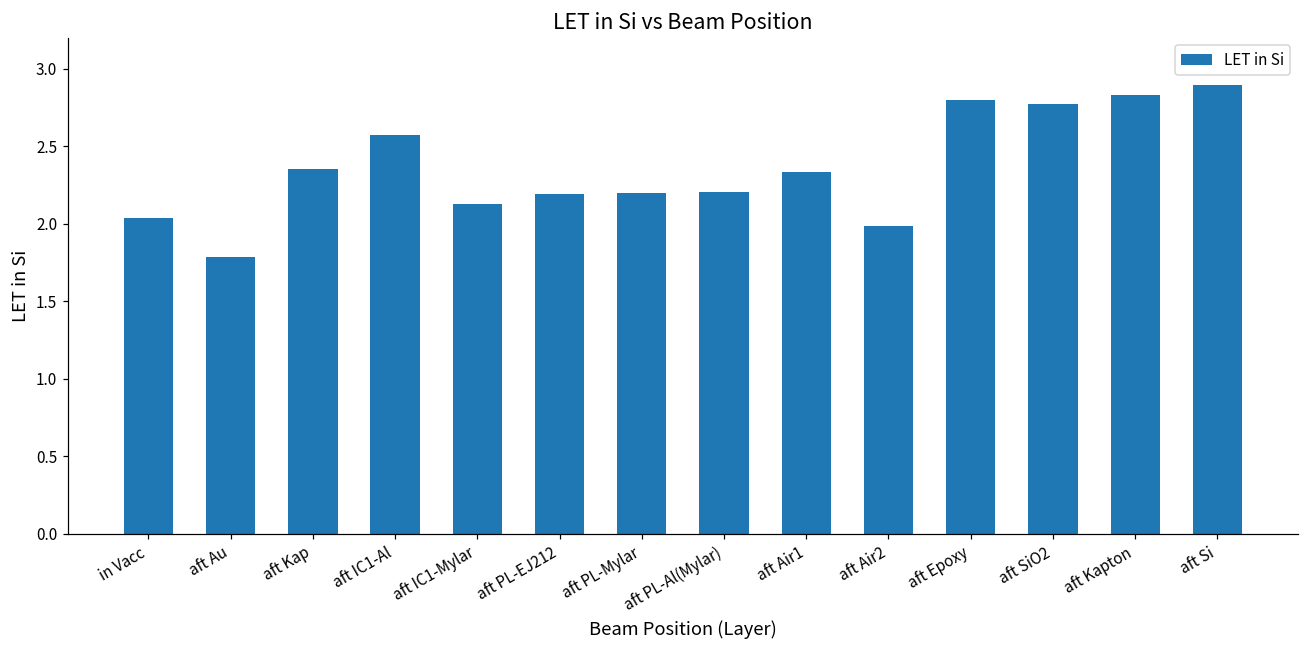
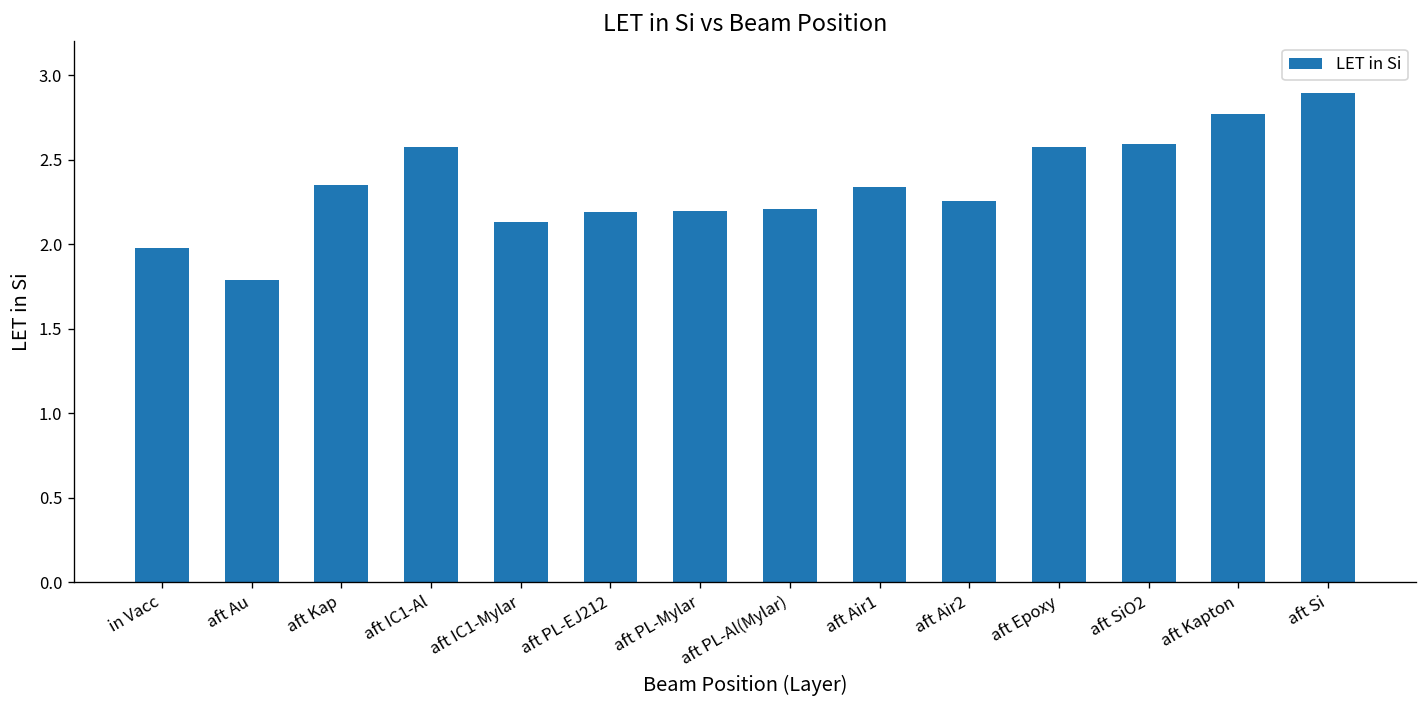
  {
-   "in Vacc": 2.03,
+   "in Vacc": 1.97,
    "aft Au": 1.79,
    "aft Kap": 2.35,
    "aft IC1-Al": 2.57,
    "aft IC1-Mylar": 2.13,
    "aft PL-EJ212": 2.19,
    "aft PL-Mylar": 2.20,
    "aft PL-Al(Mylar)": 2.21,
    "aft Air1": 2.34,
-   "aft Air2": 1.98,
-   "aft Epoxy": 2.80,
-   "aft SiO2": 2.77,
-   "aft Kapton": 2.83,
+   "aft Air2": 2.25,
+   "aft Epoxy": 2.57,
+   "aft SiO2": 2.59,
+   "aft Kapton": 2.77,
    "aft Si": 2.89
  }
